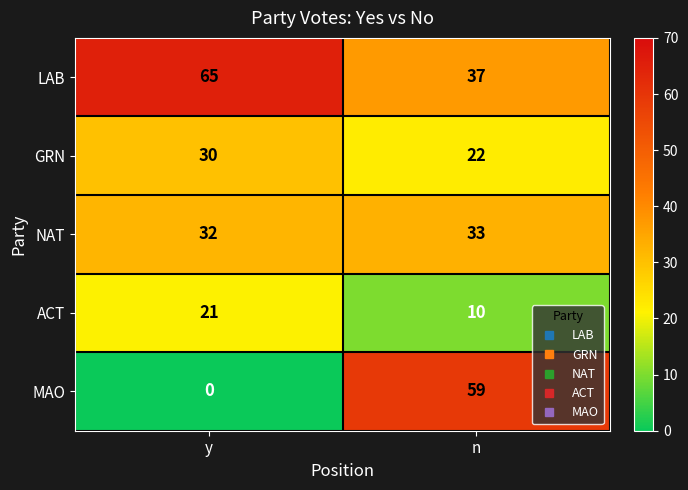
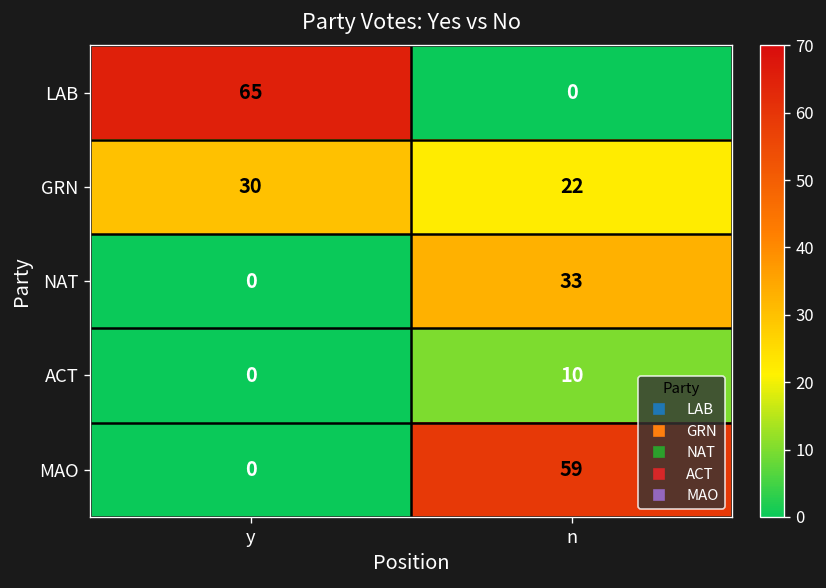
  {
    "LAB": {
      "y": 65,
-     "n": 37
+     "n": 0
    },
    "GRN": {
      "y": 30,
      "n": 22
    },
    "NAT": {
-     "y": 32,
+     "y": 0,
      "n": 33
    },
    "ACT": {
-     "y": 21,
+     "y": 0,
      "n": 10
    },
    "MAO": {
      "y": 0,
      "n": 59
    }
  }
